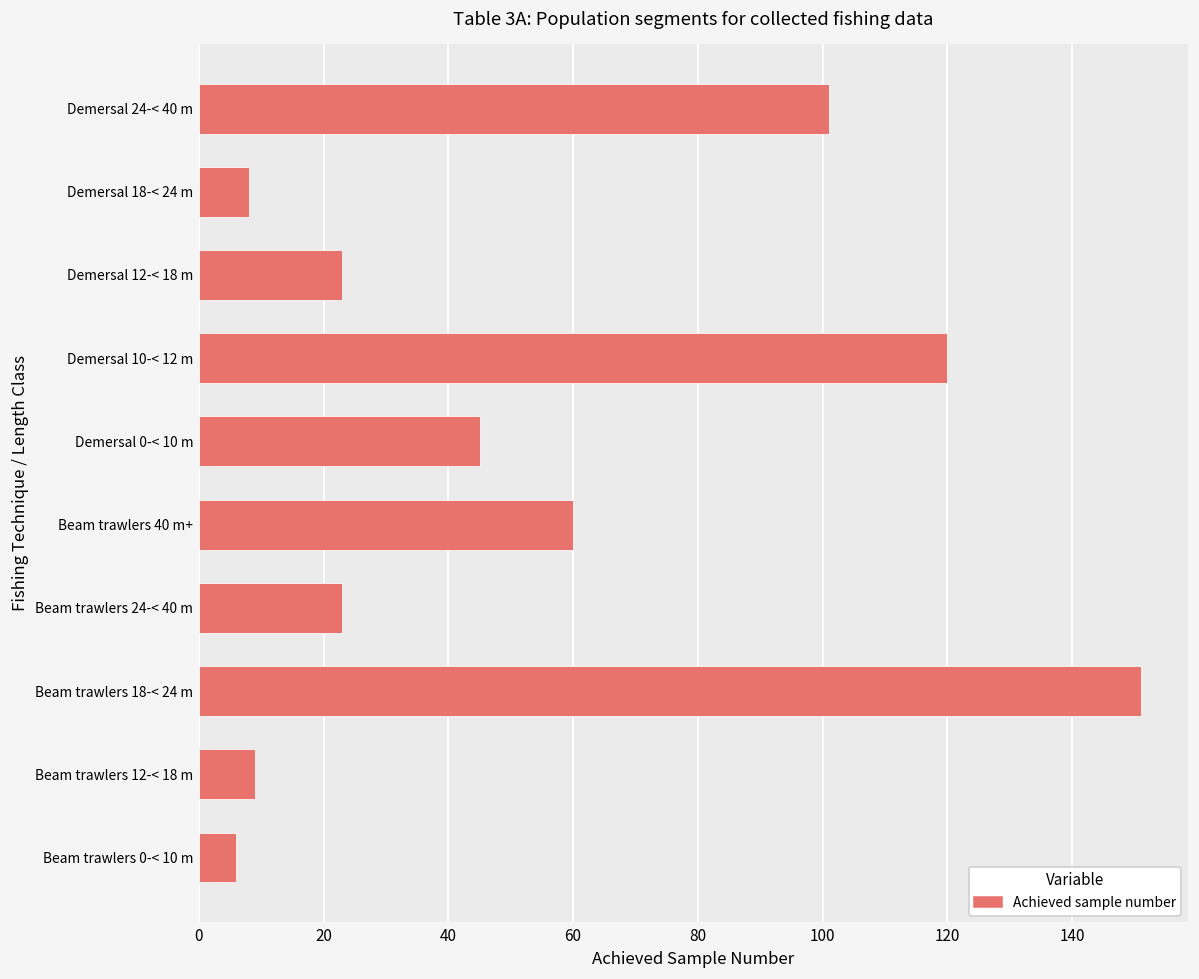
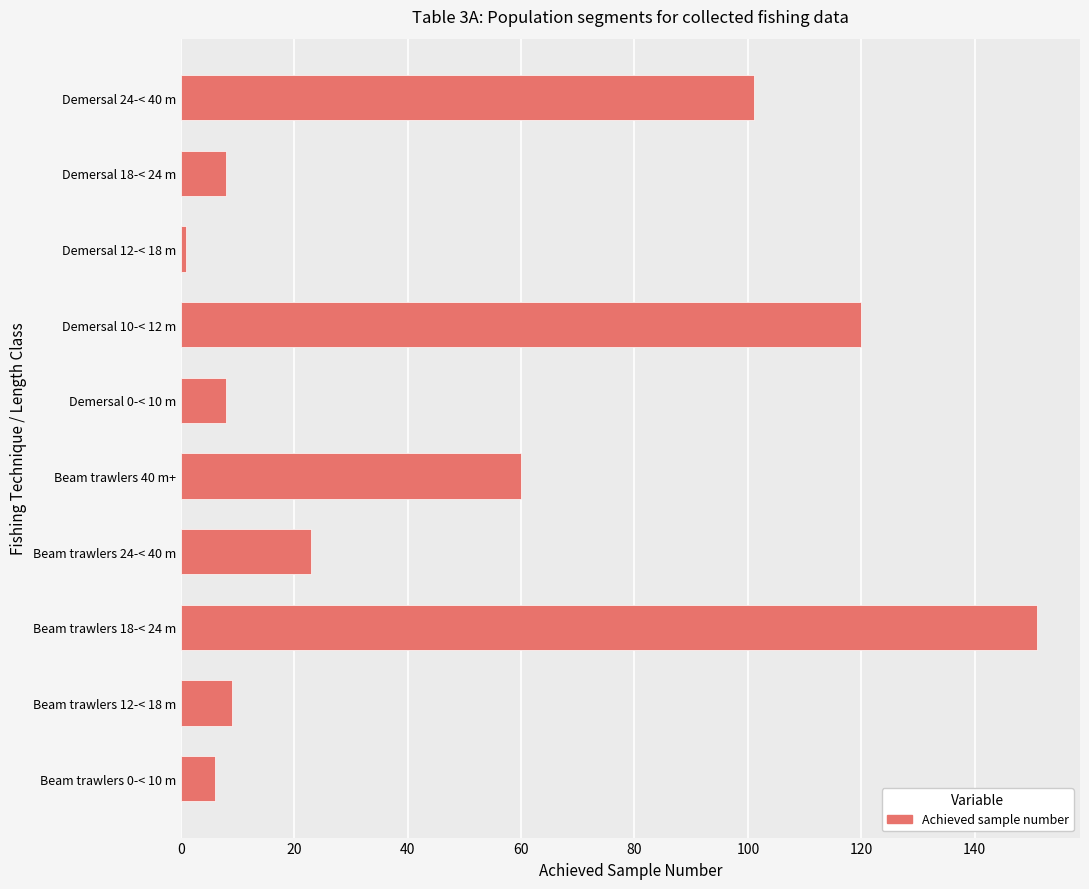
  {
    "Demersal 24-< 40 m": 101,
    "Demersal 18-< 24 m": 8,
-   "Demersal 12-< 18 m": 23,
+   "Demersal 12-< 18 m": 1,
    "Demersal 10-< 12 m": 120,
-   "Demersal 0-< 10 m": 45,
+   "Demersal 0-< 10 m": 8,
    "Beam trawlers 40 m+": 60,
    "Beam trawlers 24-< 40 m": 23,
    "Beam trawlers 18-< 24 m": 151,
    "Beam trawlers 12-< 18 m": 9,
    "Beam trawlers 0-< 10 m": 6
  }
